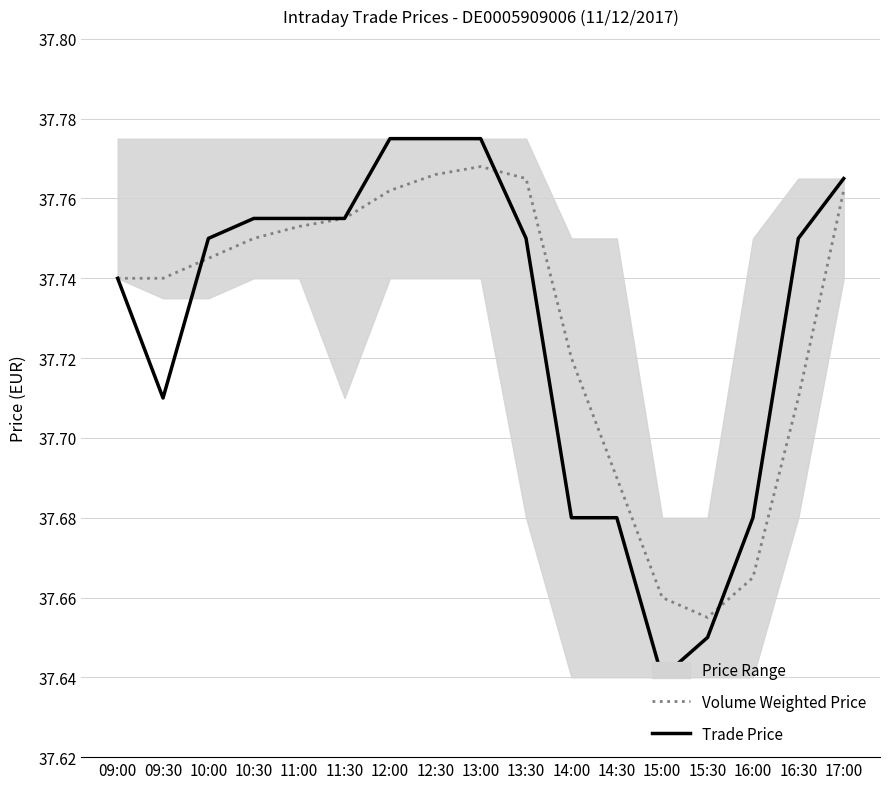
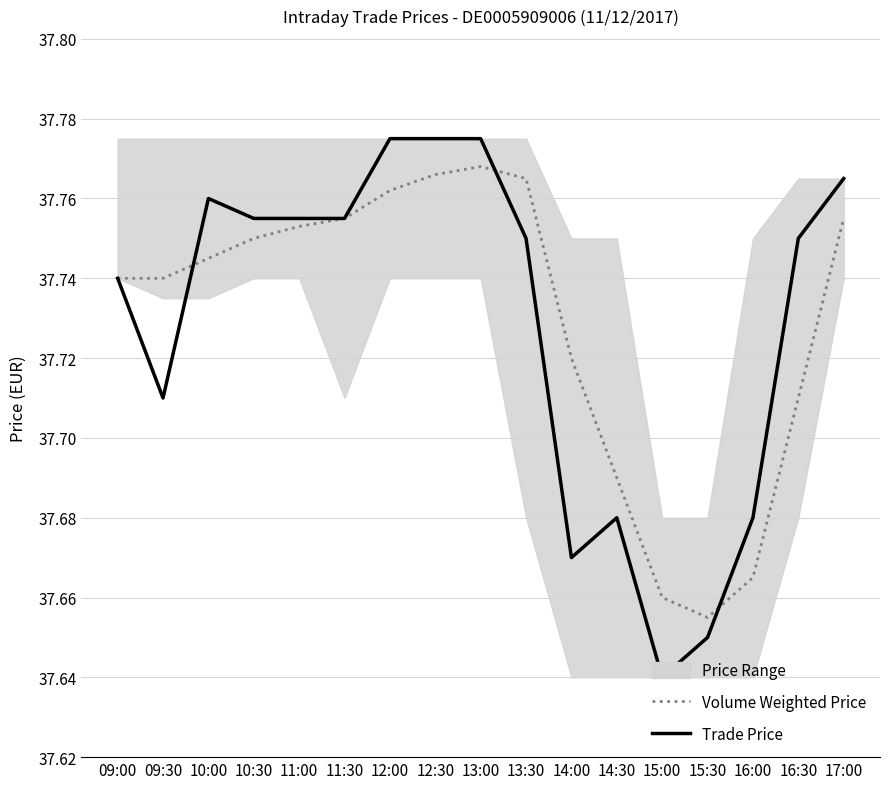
  {
    "Volume Weighted Price": {
      "09:30": 37.740,
      "10:00": 37.745,
      "10:30": 37.750,
      "11:00": 37.753,
      "12:00": 37.762,
      "12:30": 37.766,
      "13:00": 37.768,
      "13:30": 37.765,
      "14:00": 37.720,
      "14:30": 37.690,
      "15:00": 37.660,
      "15:30": 37.655,
      "16:00": 37.665,
      "16:30": 37.710,
-     "17:00": 37.762
+     "17:00": 37.755
    },
    "Trade Price": {
      "09:30": 37.71,
-     "10:00": 37.75,
+     "10:00": 37.76,
      "10:30": 37.755,
      "11:00": 37.755,
      "13:30": 37.75,
-     "14:00": 37.68,
+     "14:00": 37.67,
      "14:30": 37.68,
      "15:00": 37.64,
      "15:30": 37.65,
      "16:00": 37.68,
      "16:30": 37.75
    }
  }
